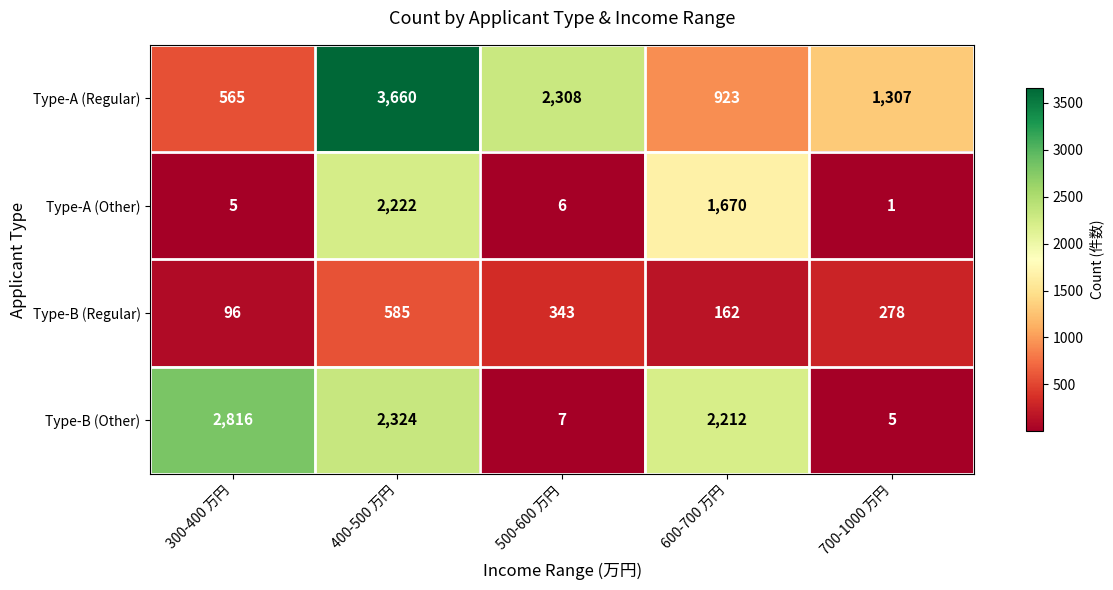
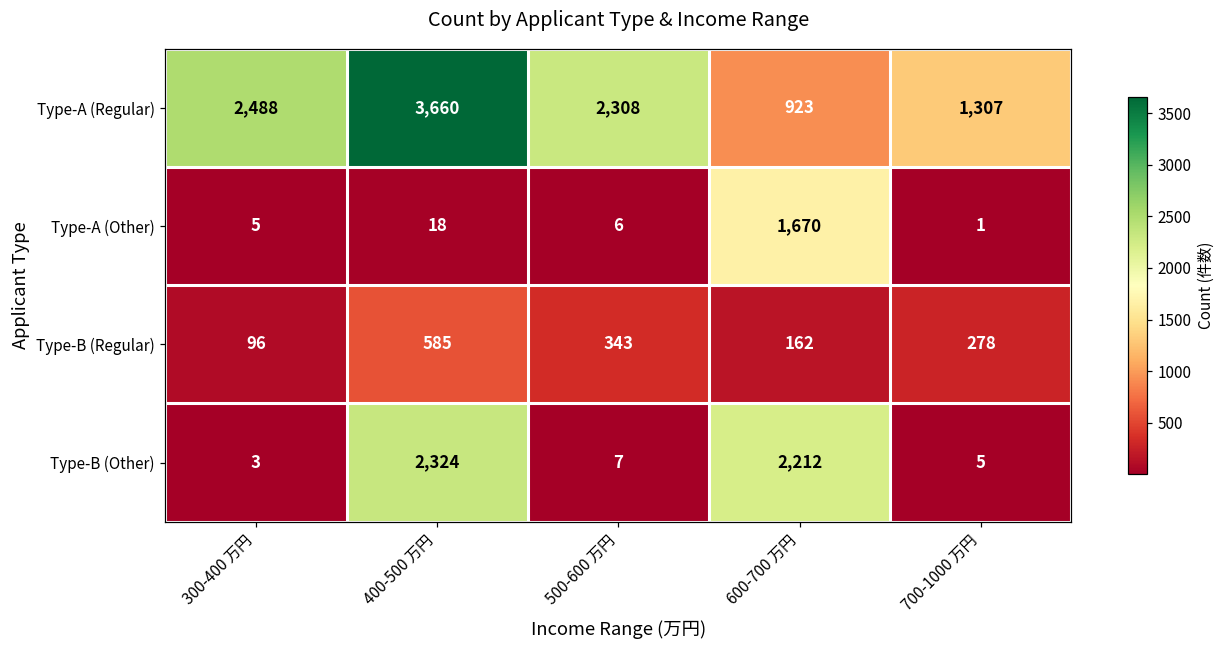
  {
    "Type-A (Regular)": {
-     "300-400 万円": "565",
+     "300-400 万円": "2,488",
      "400-500 万円": "3,660",
      "500-600 万円": "2,308",
      "600-700 万円": "923",
      "700-1000 万円": "1,307"
    },
    "Type-A (Other)": {
      "300-400 万円": "5",
-     "400-500 万円": "2,222",
+     "400-500 万円": "18",
      "500-600 万円": "6",
      "600-700 万円": "1,670",
      "700-1000 万円": "1"
    },
    "Type-B (Regular)": {
      "300-400 万円": "96",
      "400-500 万円": "585",
      "500-600 万円": "343",
      "600-700 万円": "162",
      "700-1000 万円": "278"
    },
    "Type-B (Other)": {
-     "300-400 万円": "2,816",
+     "300-400 万円": "3",
      "400-500 万円": "2,324",
      "500-600 万円": "7",
      "600-700 万円": "2,212",
      "700-1000 万円": "5"
    }
  }
